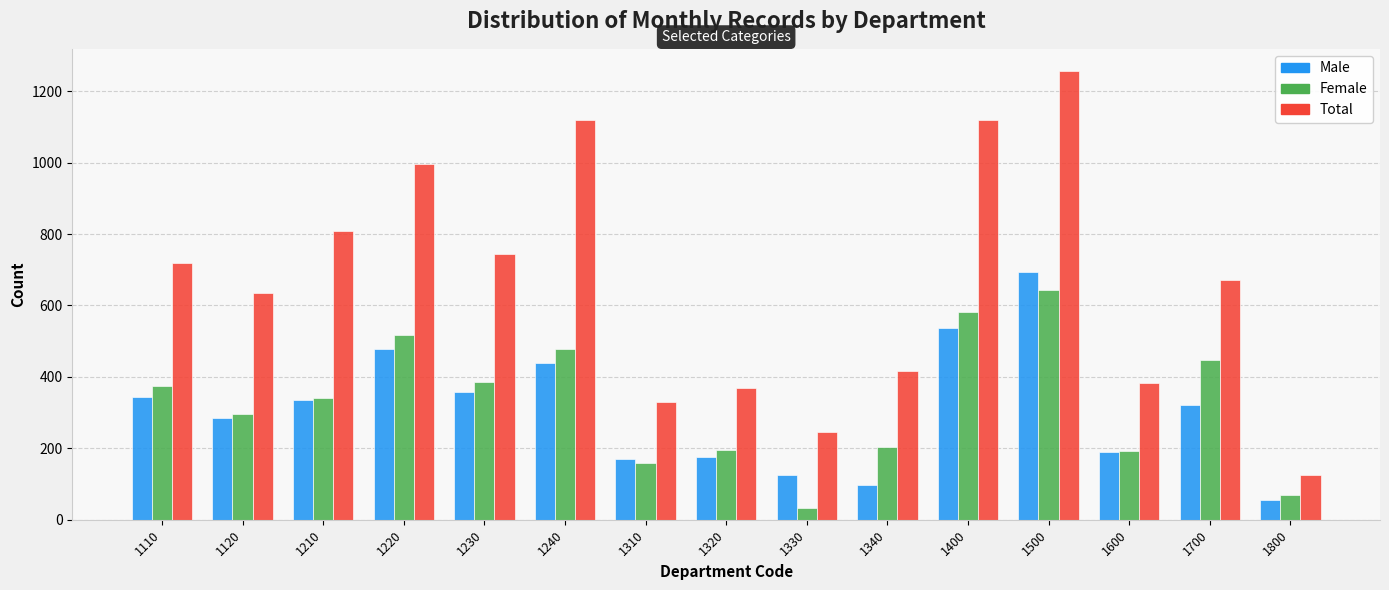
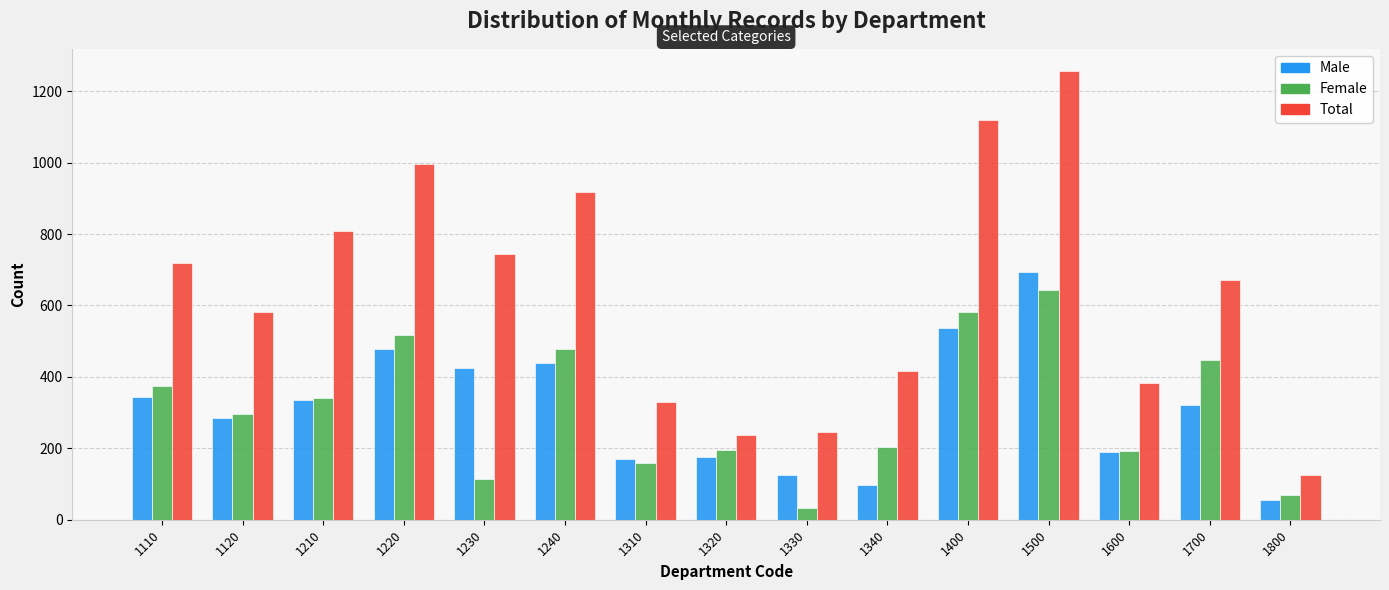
  {
    "Male": {
      "1110": 340,
      "1120": 290,
      "1210": 340,
      "1220": 480,
-     "1230": 360,
+     "1230": 430,
      "1240": 440,
      "1310": 170,
      "1320": 180,
      "1330": 130,
      "1340": 100,
      "1400": 540,
      "1500": 690,
      "1600": 190,
      "1700": 320,
      "1800": 60
    },
    "Female": {
      "1110": 380,
      "1120": 300,
      "1210": 340,
      "1220": 520,
-     "1230": 390,
+     "1230": 110,
      "1240": 480,
      "1310": 160,
      "1320": 190,
      "1330": 30,
      "1340": 200,
      "1400": 580,
      "1500": 640,
      "1600": 190,
      "1700": 450,
      "1800": 70
    },
    "Total": {
      "1110": 720,
-     "1120": 640,
+     "1120": 580,
      "1210": 810,
      "1220": 1000,
      "1230": 740,
-     "1240": 1120,
+     "1240": 920,
      "1310": 330,
-     "1320": 370,
+     "1320": 240,
      "1330": 250,
      "1340": 420,
      "1400": 1120,
      "1500": 1260,
      "1600": 380,
      "1700": 670,
      "1800": 130
    }
  }
